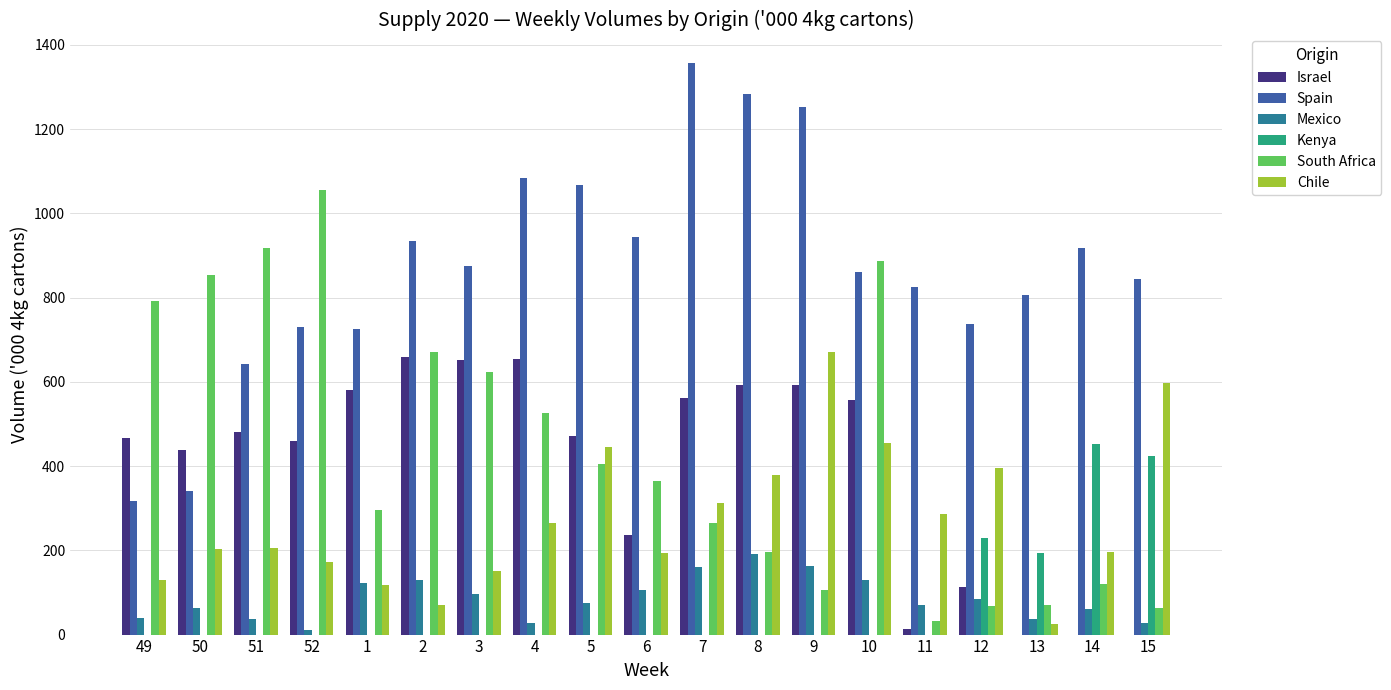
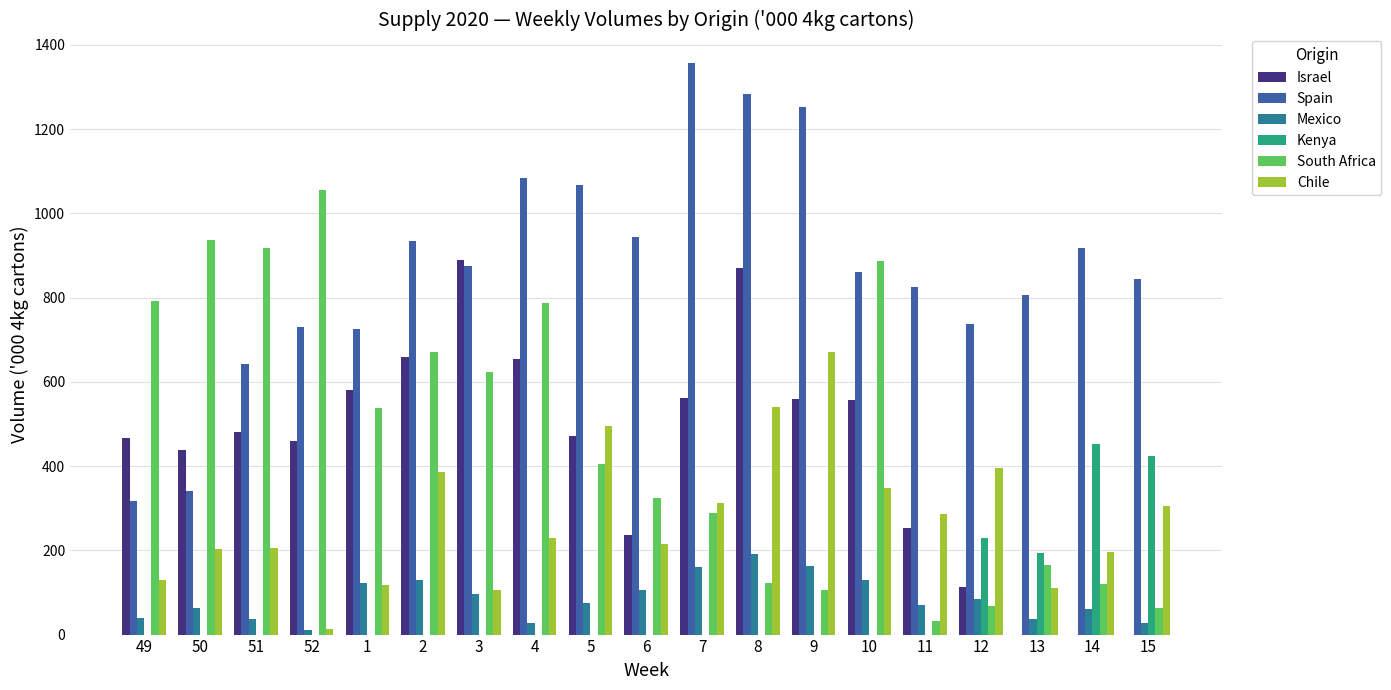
  {
    "Israel": {
      "49": 470,
      "50": 440,
      "51": 480,
      "52": 460,
      "1": 580,
      "2": 660,
-     "3": 650,
+     "3": 890,
      "4": 660,
      "5": 470,
      "6": 240,
      "7": 560,
-     "8": 590,
-     "9": 590,
+     "8": 870,
+     "9": 560,
      "10": 560,
-     "11": 10,
+     "11": 250,
      "12": 110,
      "13": 0,
      "14": 0,
      "15": 0
    },
    "South Africa": {
      "49": 790,
-     "50": 850,
+     "50": 940,
      "51": 920,
      "52": 1060,
-     "1": 300,
+     "1": 540,
      "2": 670,
      "3": 620,
-     "4": 530,
+     "4": 790,
      "5": 410,
-     "6": 370,
-     "7": 260,
-     "8": 200,
+     "6": 320,
+     "7": 290,
+     "8": 120,
      "9": 110,
      "10": 890,
      "11": 30,
      "12": 70,
-     "13": 70,
+     "13": 170,
      "14": 120,
      "15": 60
    },
    "Chile": {
      "49": 130,
      "50": 200,
      "51": 210,
-     "52": 170,
+     "52": 10,
      "1": 120,
-     "2": 70,
-     "3": 150,
-     "4": 260,
-     "5": 450,
-     "6": 190,
+     "2": 390,
+     "3": 110,
+     "4": 230,
+     "5": 490,
+     "6": 220,
      "7": 310,
-     "8": 380,
+     "8": 540,
      "9": 670,
-     "10": 450,
+     "10": 350,
      "11": 290,
      "12": 400,
-     "13": 30,
+     "13": 110,
      "14": 200,
-     "15": 600
+     "15": 300
    }
  }
